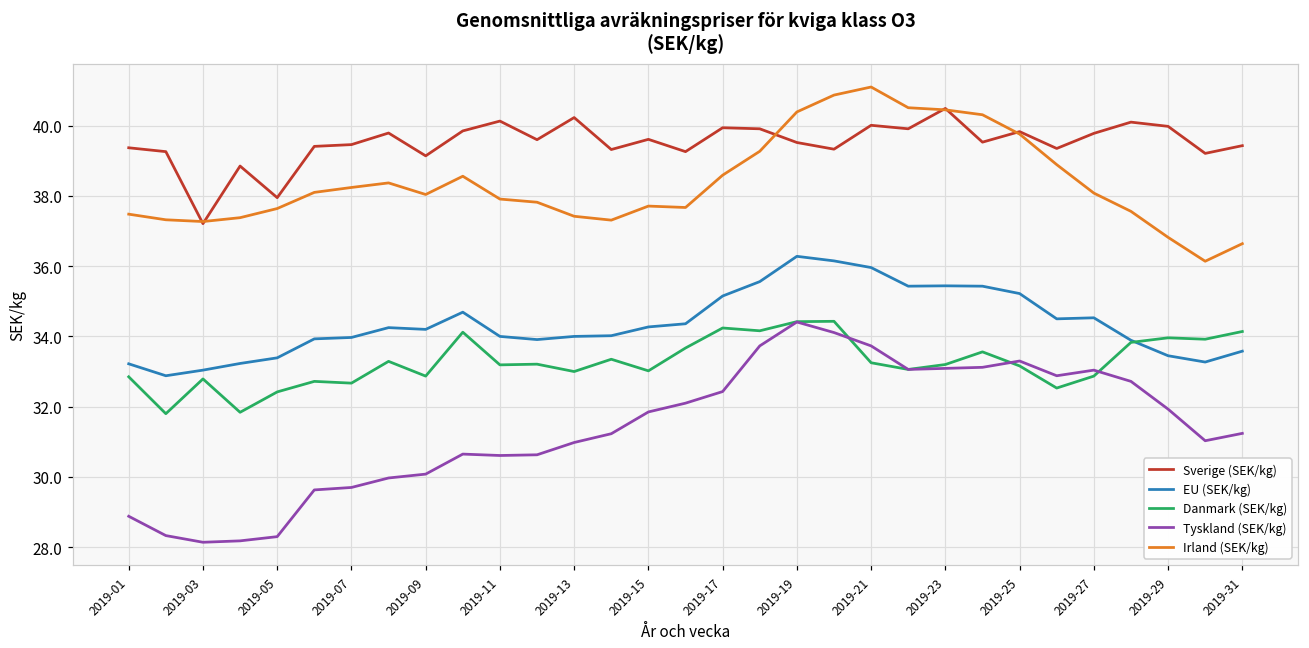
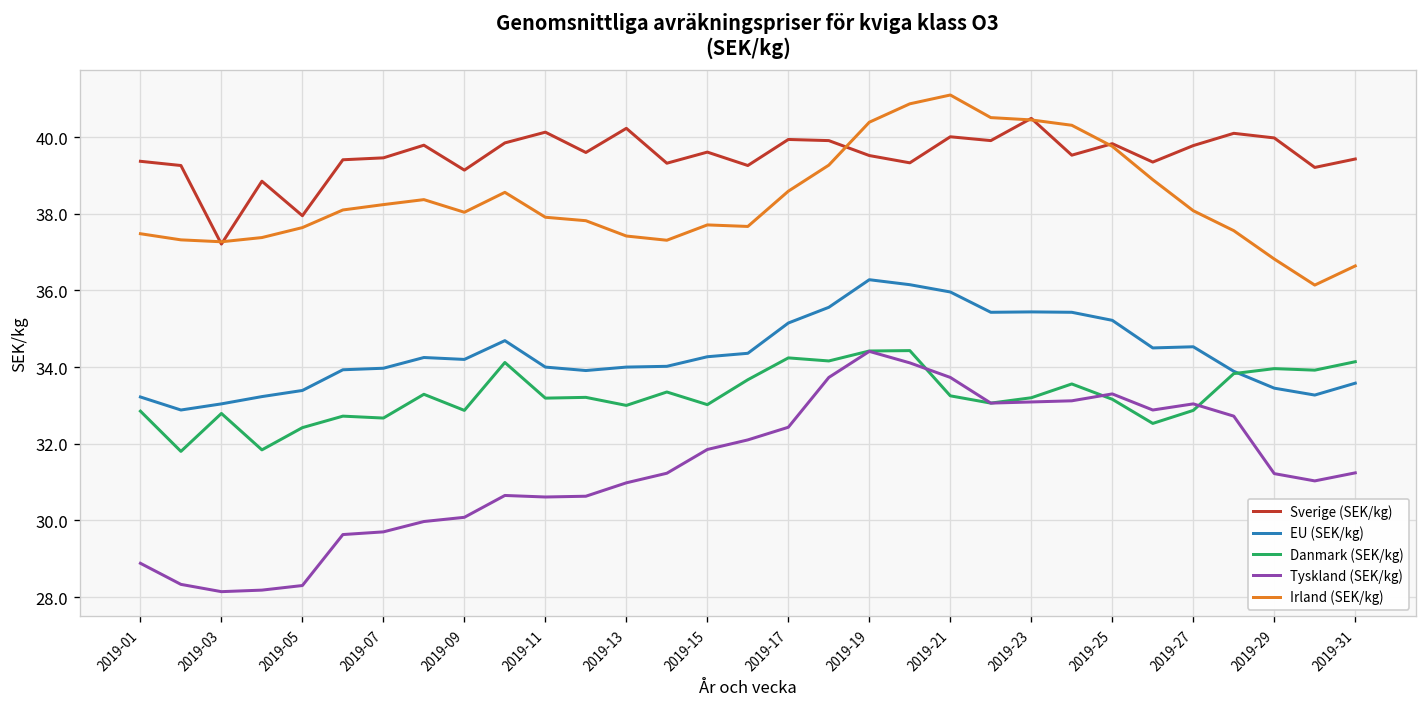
  {
    "Sverige (SEK/kg)": {
      "2019-01": 39.4,
      "2019-05": 38.0,
      "2019-07": 39.5,
      "2019-09": 39.1,
      "2019-11": 40.1,
      "2019-13": 40.2,
      "2019-15": 39.6,
      "2019-17": 39.9,
      "2019-19": 39.5,
      "2019-21": 40.0,
      "2019-27": 39.8,
      "2019-29": 40.0,
      "2019-31": 39.4
    },
    "EU (SEK/kg)": {
      "2019-01": 33.2,
      "2019-03": 33.0,
      "2019-05": 33.4,
      "2019-07": 34.0,
      "2019-09": 34.2,
      "2019-11": 34.0,
      "2019-13": 34.0,
      "2019-15": 34.3,
      "2019-17": 35.2,
      "2019-19": 36.3,
      "2019-21": 36.0,
      "2019-23": 35.4,
      "2019-25": 35.2,
      "2019-27": 34.5,
      "2019-29": 33.5,
      "2019-31": 33.6
    },
    "Danmark (SEK/kg)": {
      "2019-01": 32.9,
      "2019-03": 32.8,
      "2019-05": 32.4,
      "2019-07": 32.7,
      "2019-09": 32.9,
      "2019-11": 33.2,
      "2019-13": 33.0,
      "2019-15": 33.0,
      "2019-17": 34.2,
      "2019-21": 33.3,
      "2019-23": 33.2,
      "2019-25": 33.2,
      "2019-27": 32.9,
      "2019-29": 34.0,
      "2019-31": 34.1
    },
    "Tyskland (SEK/kg)": {
      "2019-01": 28.9,
      "2019-03": 28.1,
      "2019-05": 28.3,
      "2019-07": 29.7,
      "2019-09": 30.1,
      "2019-11": 30.6,
      "2019-13": 31.0,
      "2019-15": 31.9,
      "2019-17": 32.4,
      "2019-21": 33.7,
      "2019-23": 33.1,
      "2019-25": 33.3,
      "2019-27": 33.0,
-     "2019-29": 31.9,
+     "2019-29": 31.2,
      "2019-31": 31.2
    },
    "Irland (SEK/kg)": {
      "2019-01": 37.5,
      "2019-05": 37.6,
      "2019-07": 38.2,
      "2019-09": 38.0,
      "2019-11": 37.9,
      "2019-13": 37.4,
      "2019-15": 37.7,
      "2019-17": 38.6,
      "2019-19": 40.4,
      "2019-21": 41.1,
      "2019-27": 38.1,
      "2019-29": 36.8,
      "2019-31": 36.6
    }
  }
